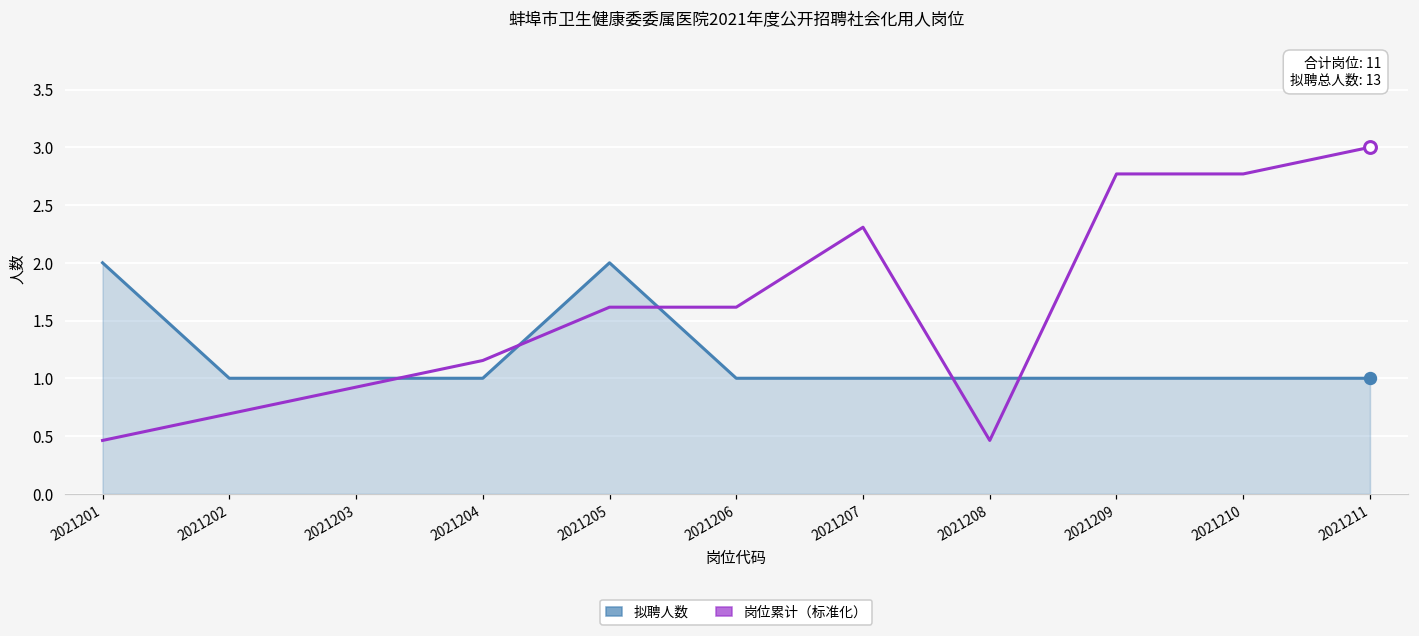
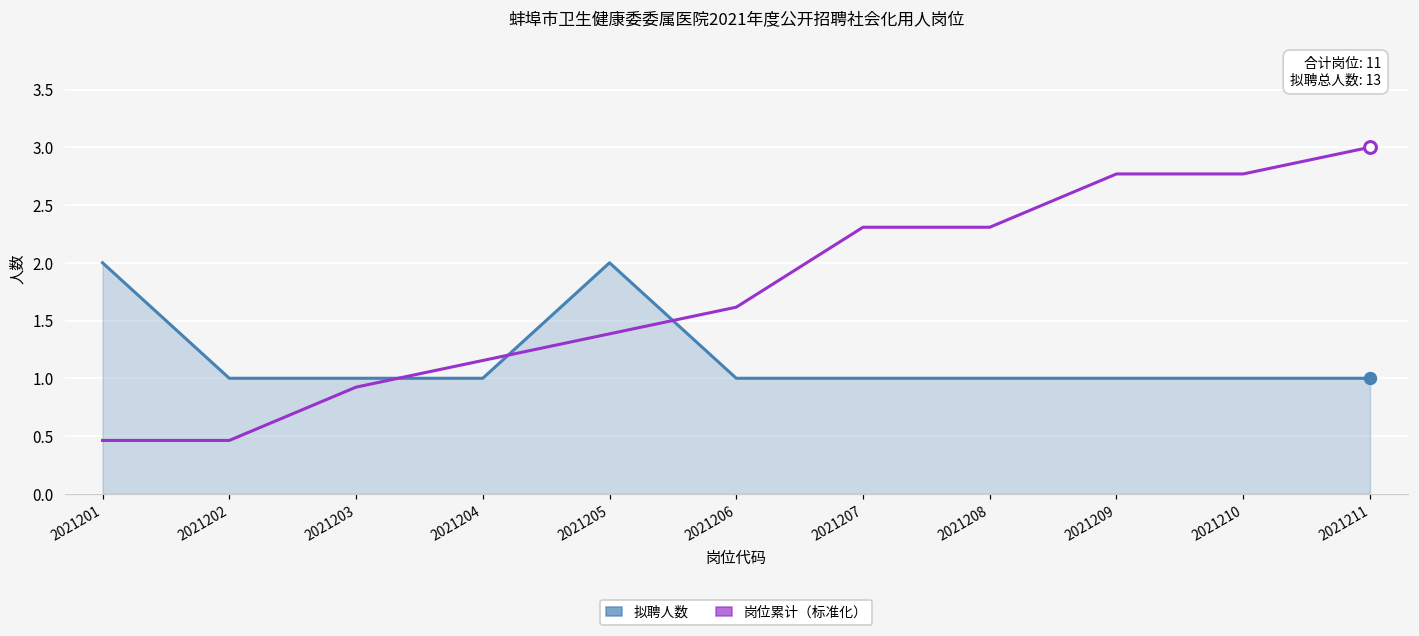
  {
    "岗位累计（标准化）": {
      "2021201": 0.46,
-     "2021202": 0.69,
+     "2021202": 0.46,
      "2021203": 0.92,
      "2021204": 1.15,
-     "2021205": 1.62,
+     "2021205": 1.38,
      "2021206": 1.62,
      "2021207": 2.31,
-     "2021208": 0.46,
+     "2021208": 2.31,
      "2021209": 2.77,
      "2021210": 2.77
    }
  }
